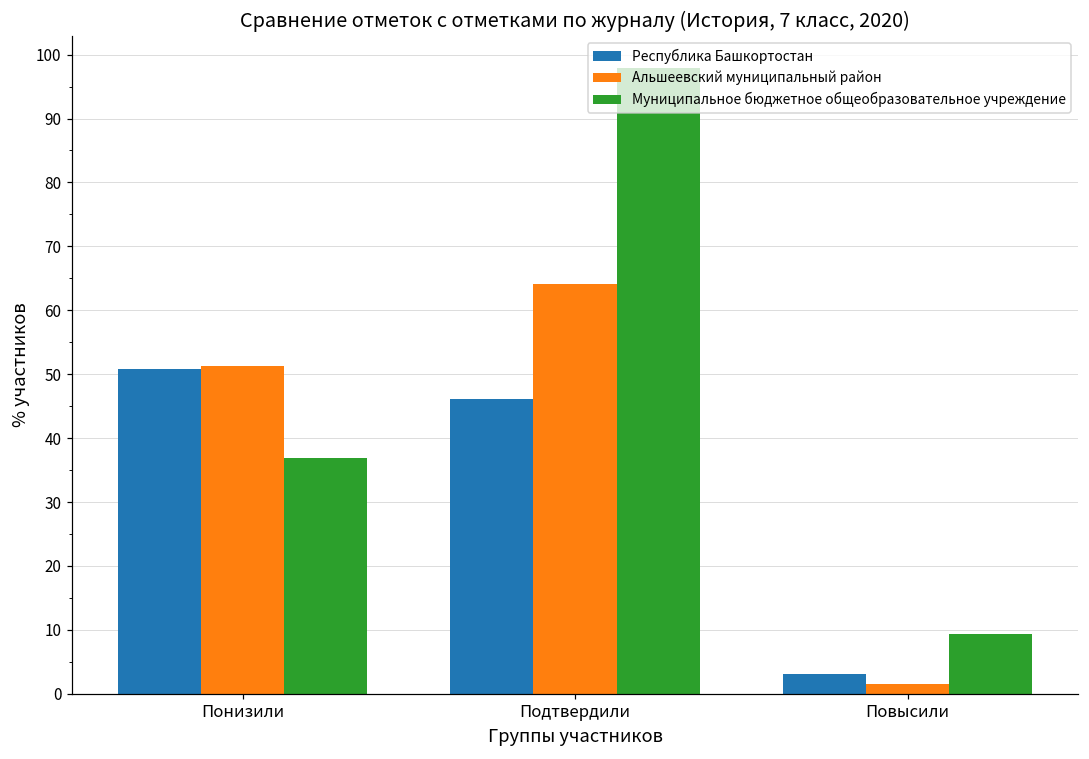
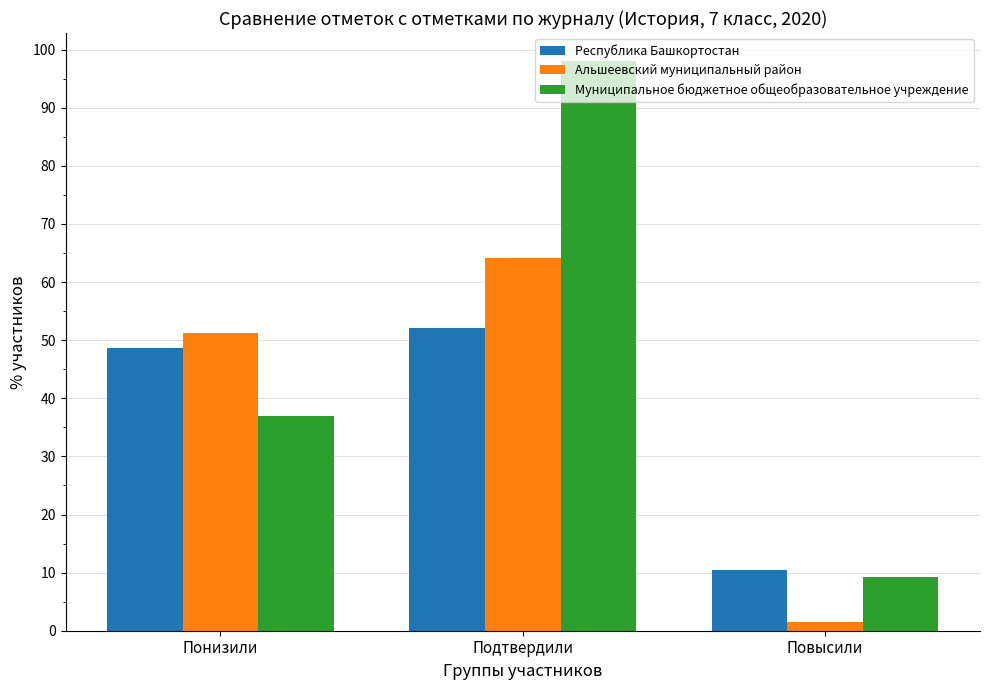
  {
    "Республика Башкортостан": {
-     "Понизили": 51,
-     "Подтвердили": 46,
-     "Повысили": 3
+     "Понизили": 49,
+     "Подтвердили": 52,
+     "Повысили": 10
    },
    "Альшеевский муниципальный район": {
      "Понизили": 51,
      "Подтвердили": 64,
      "Повысили": 2
    },
    "Муниципальное бюджетное общеобразовательное учреждение": {
      "Понизили": 37,
      "Повысили": 9
    }
  }
